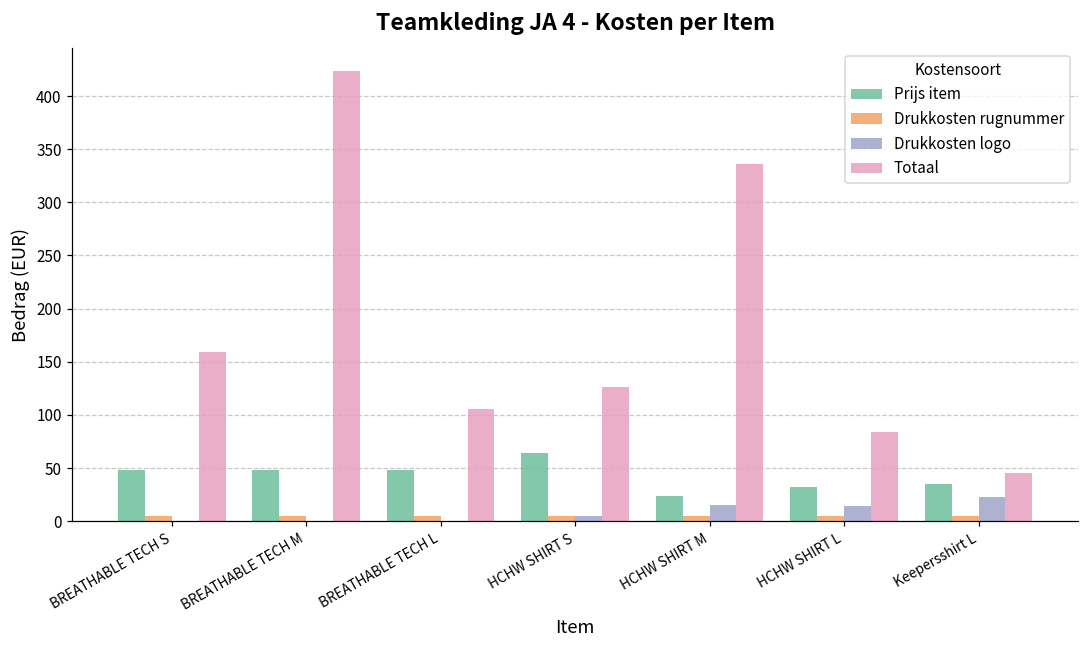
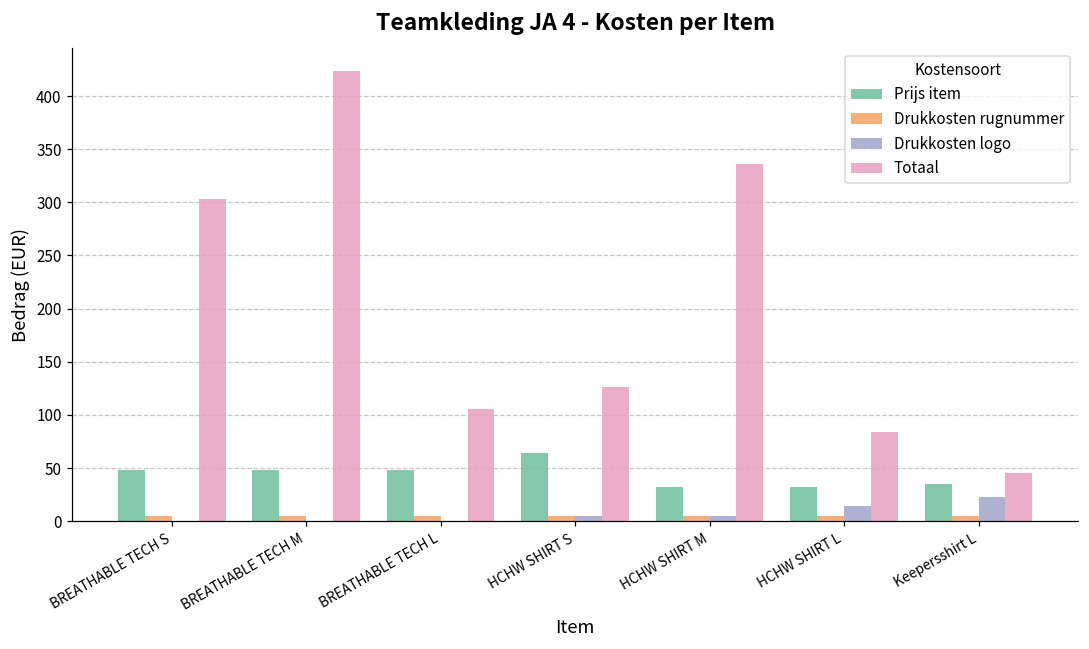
  {
    "Prijs item": {
      "BREATHABLE TECH S": 50,
      "BREATHABLE TECH M": 50,
      "BREATHABLE TECH L": 50,
      "HCHW SHIRT S": 60,
-     "HCHW SHIRT M": 20,
+     "HCHW SHIRT M": 30,
      "HCHW SHIRT L": 30,
      "Keepersshirt L": 40
    },
    "Drukkosten rugnummer": {
      "BREATHABLE TECH S": 10,
      "BREATHABLE TECH M": 10,
      "BREATHABLE TECH L": 10,
      "HCHW SHIRT S": 10,
      "HCHW SHIRT M": 10,
      "HCHW SHIRT L": 10,
      "Keepersshirt L": 10
    },
    "Drukkosten logo": {
      "BREATHABLE TECH S": 0,
      "BREATHABLE TECH M": 0,
      "BREATHABLE TECH L": 0,
      "HCHW SHIRT S": 10,
-     "HCHW SHIRT M": 20,
+     "HCHW SHIRT M": 10,
      "HCHW SHIRT L": 10,
      "Keepersshirt L": 20
    },
    "Totaal": {
-     "BREATHABLE TECH S": 160,
+     "BREATHABLE TECH S": 300,
      "BREATHABLE TECH M": 420,
      "BREATHABLE TECH L": 110,
      "HCHW SHIRT S": 130,
      "HCHW SHIRT M": 340,
      "HCHW SHIRT L": 80,
      "Keepersshirt L": 50
    }
  }
